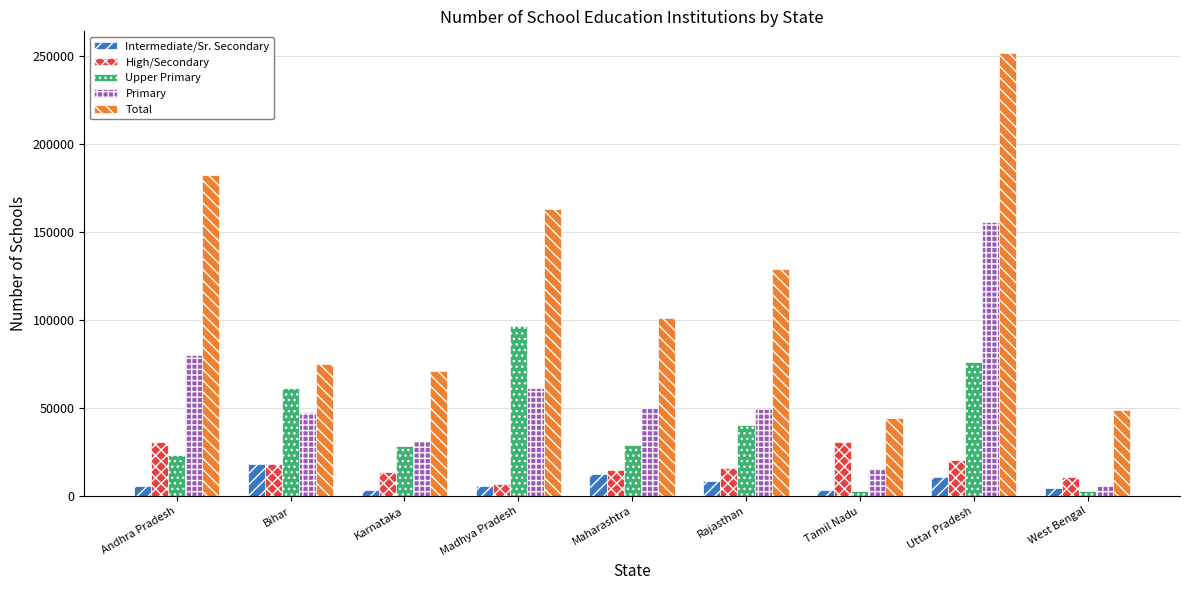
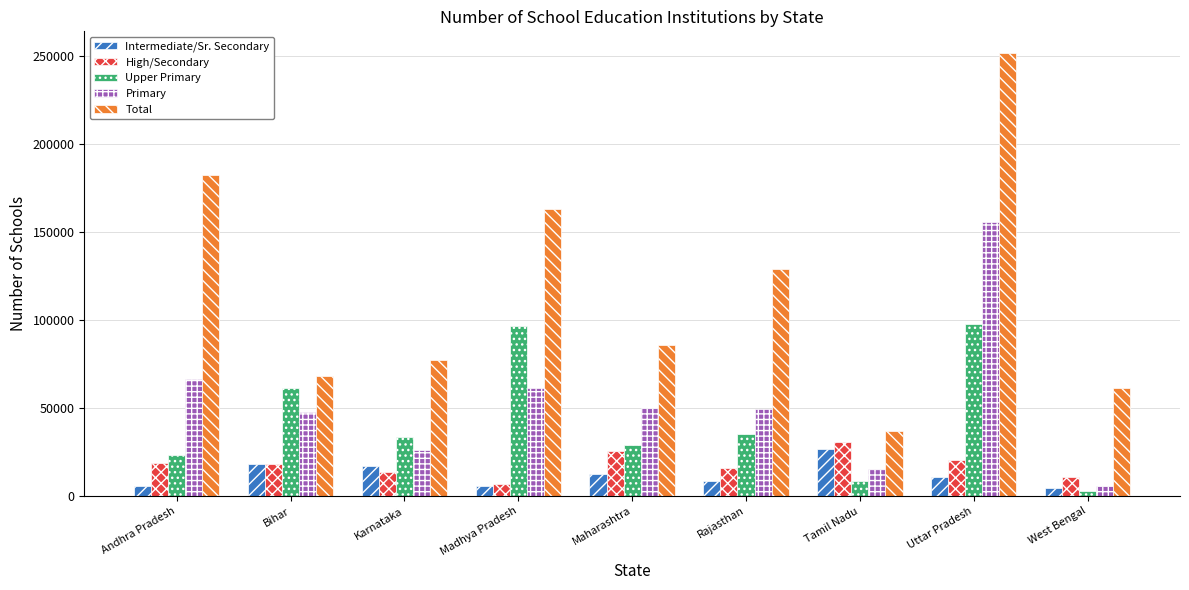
  {
    "Intermediate/Sr. Secondary": {
      "Andhra Pradesh": 6000,
      "Bihar": 18000,
-     "Karnataka": 4000,
+     "Karnataka": 17000,
      "Madhya Pradesh": 6000,
      "Maharashtra": 12000,
      "Rajasthan": 9000,
-     "Tamil Nadu": 4000,
+     "Tamil Nadu": 27000,
      "Uttar Pradesh": 11000,
      "West Bengal": 4000
    },
    "High/Secondary": {
-     "Andhra Pradesh": 31000,
+     "Andhra Pradesh": 19000,
      "Bihar": 18000,
      "Karnataka": 14000,
      "Madhya Pradesh": 7000,
-     "Maharashtra": 15000,
+     "Maharashtra": 25000,
      "Rajasthan": 16000,
      "Tamil Nadu": 31000,
      "Uttar Pradesh": 21000,
      "West Bengal": 11000
    },
    "Upper Primary": {
      "Andhra Pradesh": 23000,
      "Bihar": 62000,
-     "Karnataka": 28000,
+     "Karnataka": 34000,
      "Madhya Pradesh": 97000,
      "Maharashtra": 29000,
-     "Rajasthan": 40000,
-     "Tamil Nadu": 3000,
-     "Uttar Pradesh": 76000,
+     "Rajasthan": 35000,
+     "Tamil Nadu": 9000,
+     "Uttar Pradesh": 98000,
      "West Bengal": 3000
    },
    "Primary": {
-     "Andhra Pradesh": 80000,
+     "Andhra Pradesh": 67000,
      "Bihar": 48000,
-     "Karnataka": 31000,
+     "Karnataka": 26000,
      "Madhya Pradesh": 61000,
      "Maharashtra": 50000,
      "Rajasthan": 50000,
      "Tamil Nadu": 15000,
      "Uttar Pradesh": 156000,
      "West Bengal": 6000
    },
    "Total": {
      "Andhra Pradesh": 182000,
-     "Bihar": 75000,
-     "Karnataka": 71000,
+     "Bihar": 68000,
+     "Karnataka": 77000,
      "Madhya Pradesh": 163000,
-     "Maharashtra": 101000,
+     "Maharashtra": 86000,
      "Rajasthan": 129000,
-     "Tamil Nadu": 44000,
+     "Tamil Nadu": 37000,
      "Uttar Pradesh": 251000,
-     "West Bengal": 49000
+     "West Bengal": 61000
    }
  }
